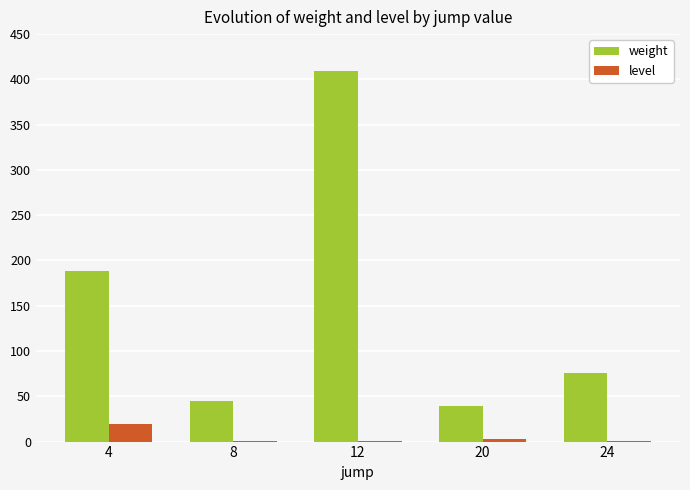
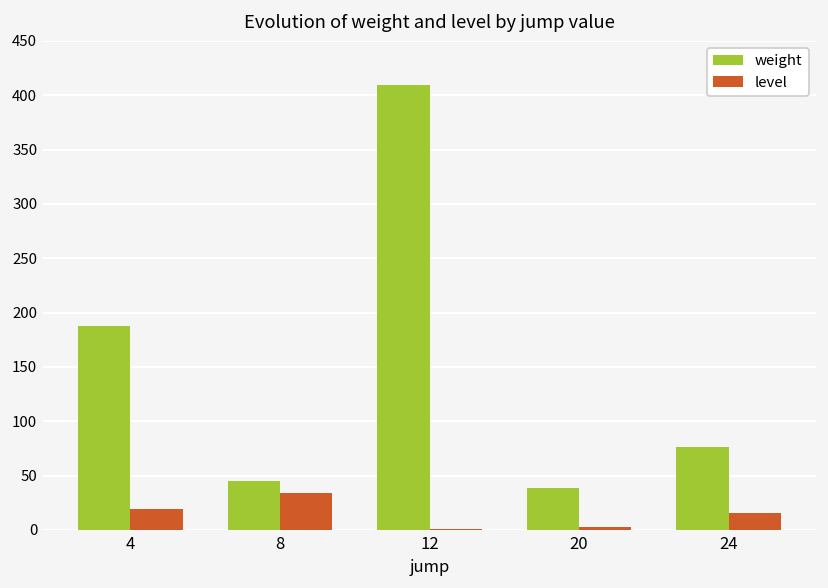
  {
    "weight": {
      "4": 190,
      "8": 50,
      "12": 410,
      "20": 40,
      "24": 80
    },
    "level": {
      "4": 20,
-     "8": 0,
+     "8": 30,
      "20": 0,
-     "24": 0
+     "24": 20
    }
  }
